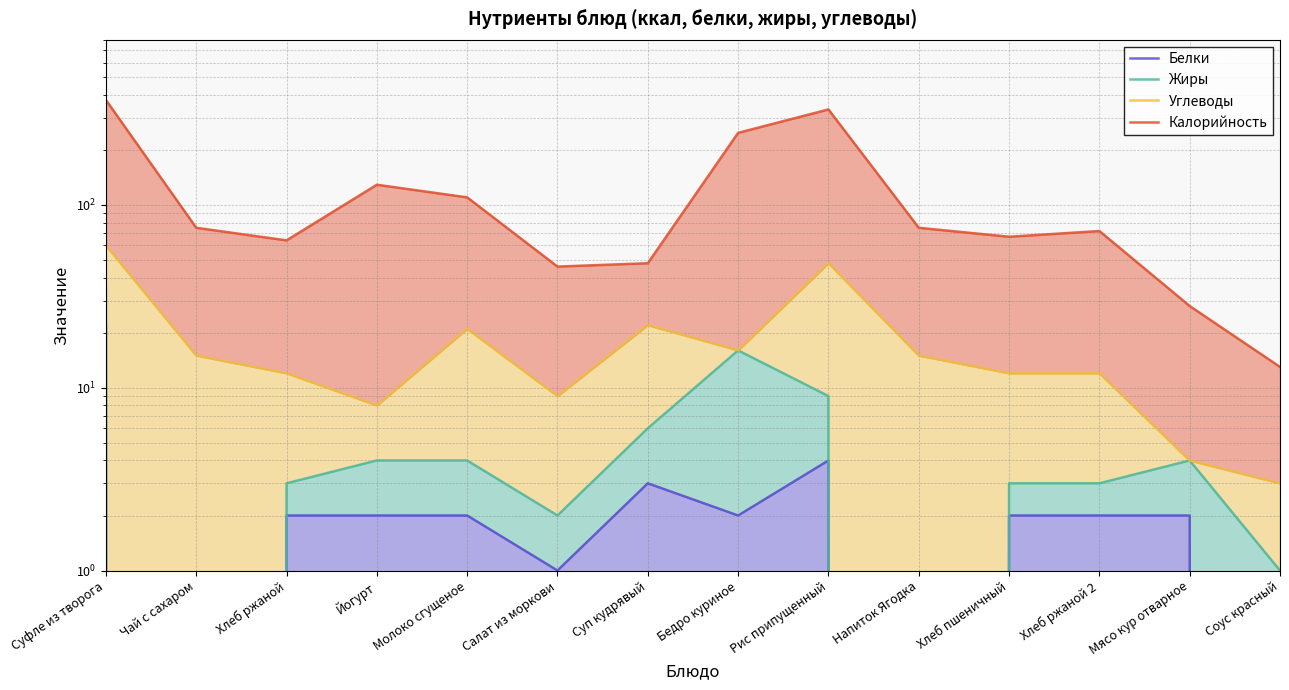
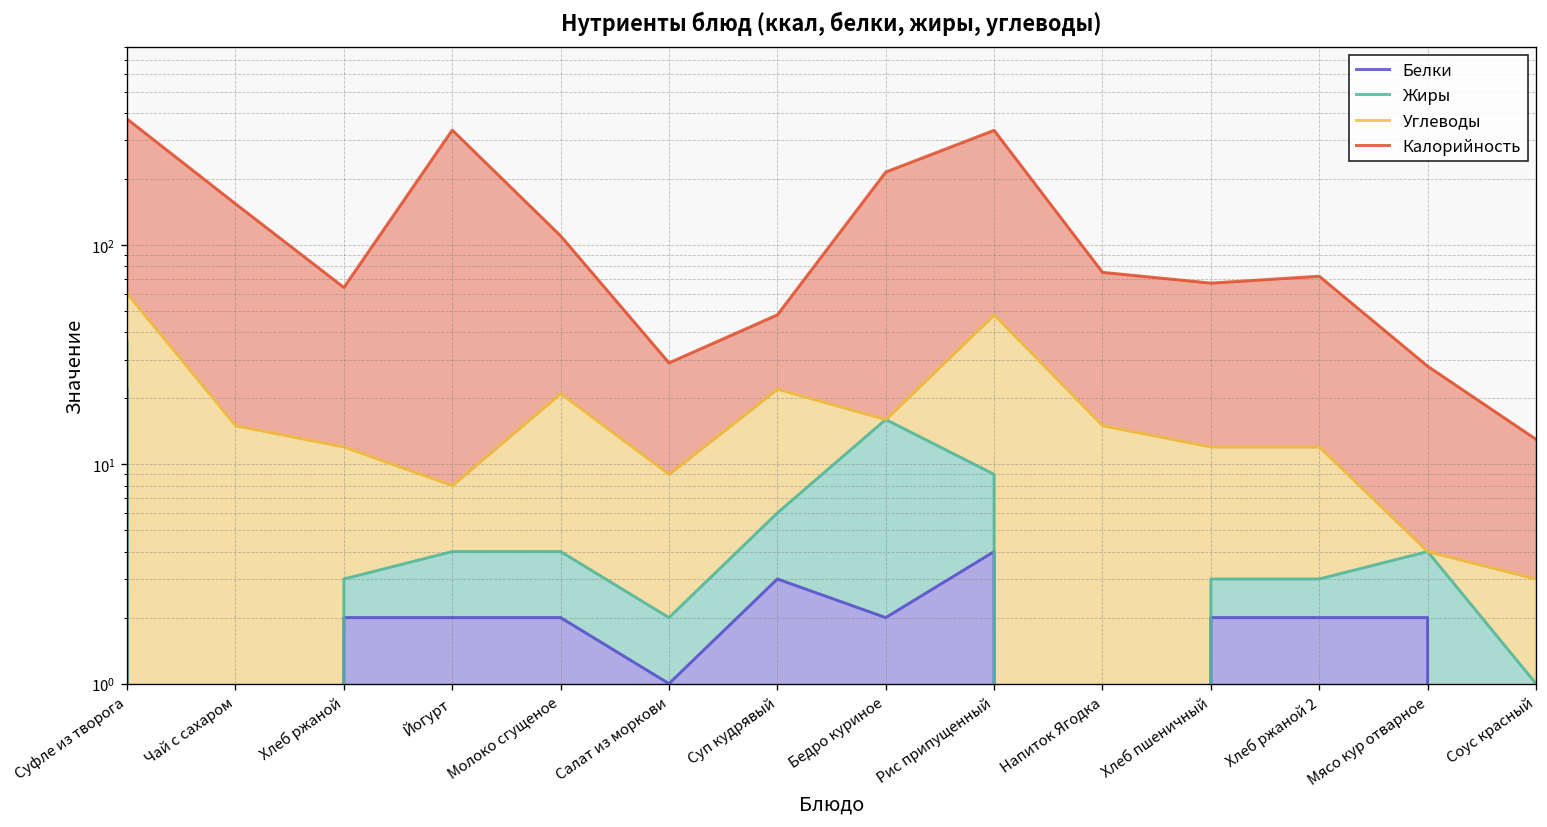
  {
    "Белки": {
      "Суфле из творога": 22,
      "Хлеб ржаной": 2,
      "Йогурт": 2,
      "Молоко сгущеное": 2,
      "Салат из моркови": 1,
      "Суп кудрявый": 3,
      "Бедро куриное": 2,
      "Рис припущенный": 4,
      "Хлеб пшеничный": 2,
      "Хлеб ржаной 2": 2,
      "Мясо кур отварное": 2
    },
    "Жиры": {
      "Суфле из творога": 14,
      "Хлеб ржаной": 1,
      "Йогурт": 2,
      "Молоко сгущеное": 2,
      "Салат из моркови": 1,
      "Суп кудрявый": 3,
      "Рис припущенный": 5,
      "Хлеб пшеничный": 1,
      "Хлеб ржаной 2": 1,
      "Соус красный": 1
    },
    "Углеводы": {
      "Суфле из творога": 24,
      "Чай с сахаром": 15,
      "Хлеб ржаной": 9,
      "Йогурт": 4,
      "Молоко сгущеное": 17,
      "Салат из моркови": 7,
      "Суп кудрявый": 16,
      "Рис припущенный": 39,
      "Напиток Ягодка": 15,
      "Хлеб пшеничный": 9,
      "Хлеб ржаной 2": 9,
      "Соус красный": 2
    },
    "Калорийность": {
      "Суфле из творога": 320,
-     "Чай с сахаром": 60,
+     "Чай с сахаром": 140,
      "Хлеб ржаной": 52,
-     "Йогурт": 120,
+     "Йогурт": 330,
      "Молоко сгущеное": 90,
-     "Салат из моркови": 37,
+     "Салат из моркови": 20,
      "Суп кудрявый": 26,
-     "Бедро куриное": 230,
+     "Бедро куриное": 200,
      "Рис припущенный": 290,
      "Напиток Ягодка": 60,
      "Хлеб пшеничный": 55,
      "Хлеб ржаной 2": 60,
      "Мясо кур отварное": 24,
      "Соус красный": 10
    }
  }
